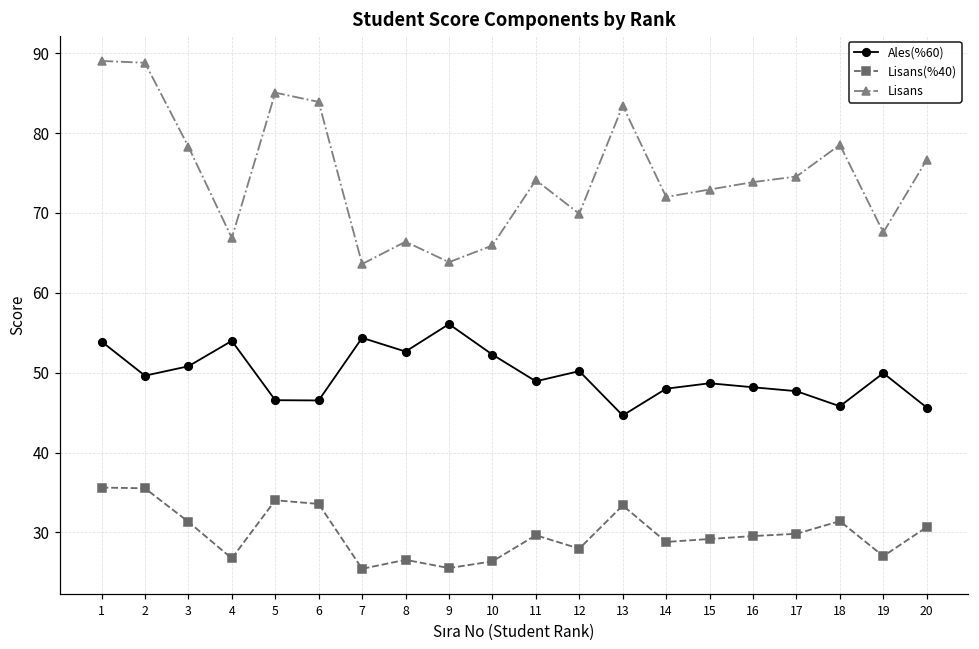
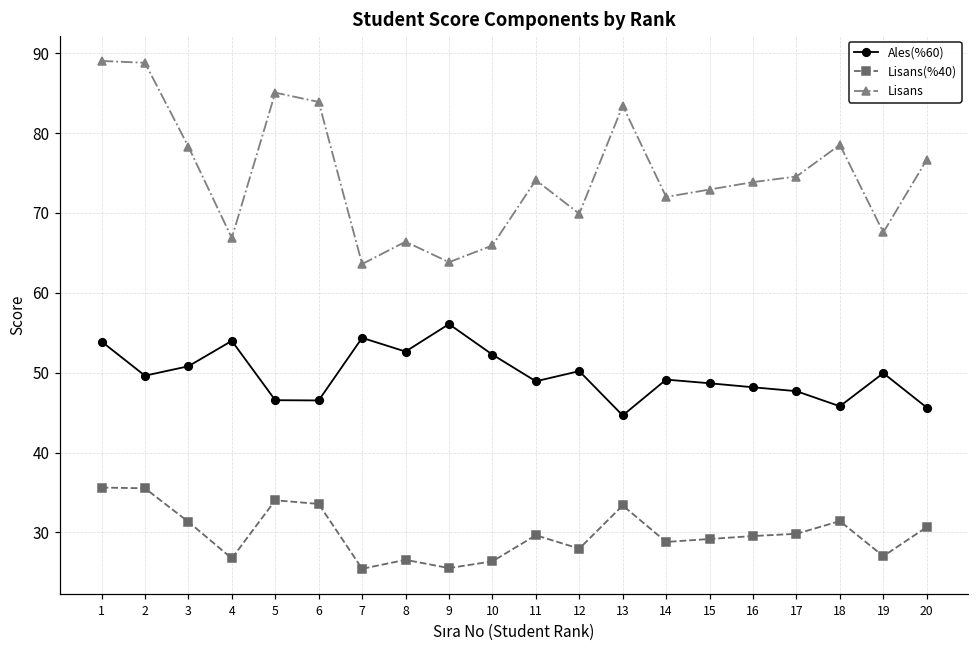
  {
    "Ales(%60)": {
      "1": 54,
      "2": 50,
      "3": 51,
      "4": 54,
      "5": 47,
      "6": 47,
      "7": 54,
      "8": 53,
      "9": 56,
      "10": 52,
      "11": 49,
      "12": 50,
      "13": 45,
-     "14": 48,
+     "14": 49,
      "15": 49,
      "16": 48,
      "17": 48,
      "18": 46,
      "19": 50,
      "20": 46
    }
  }
